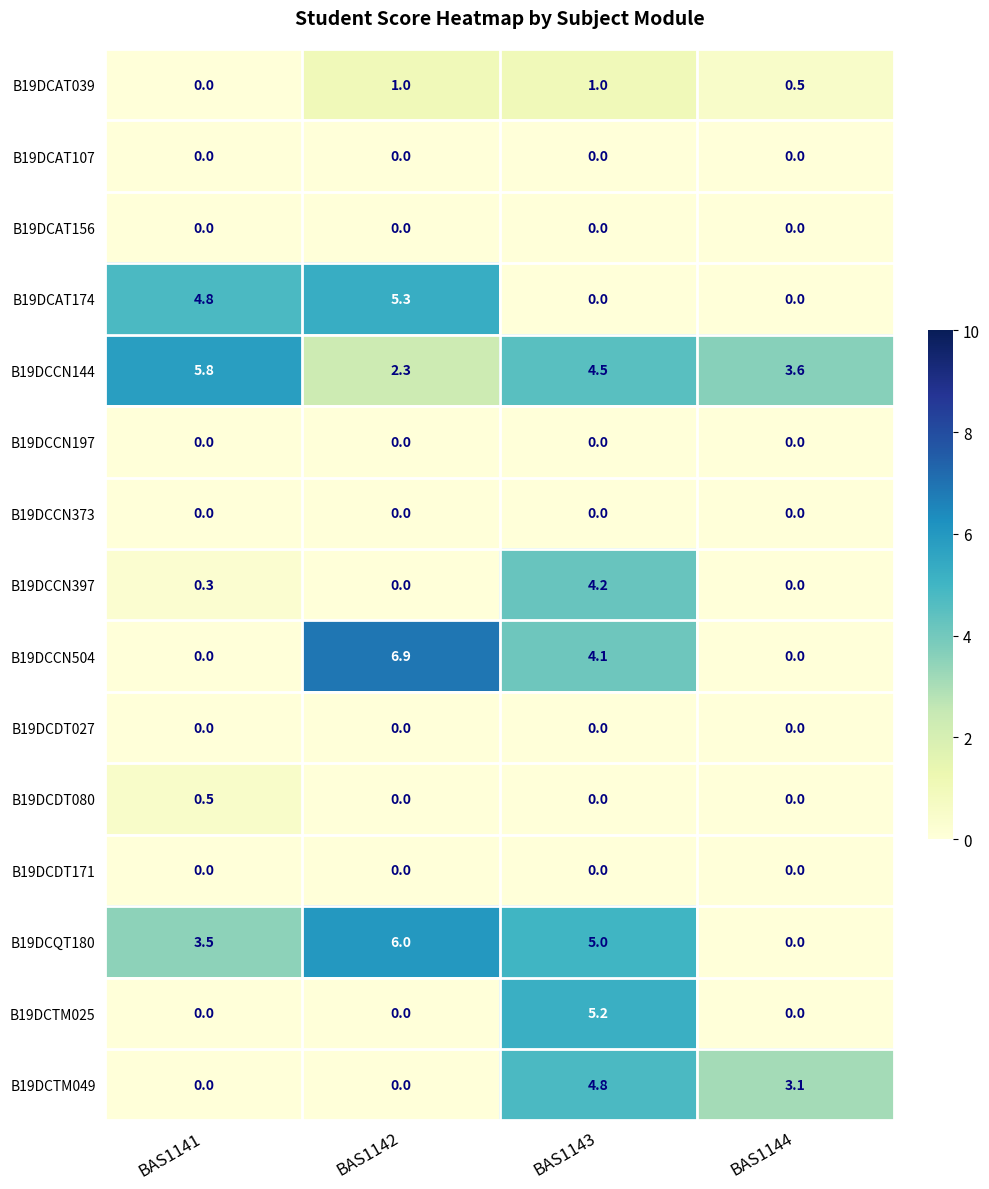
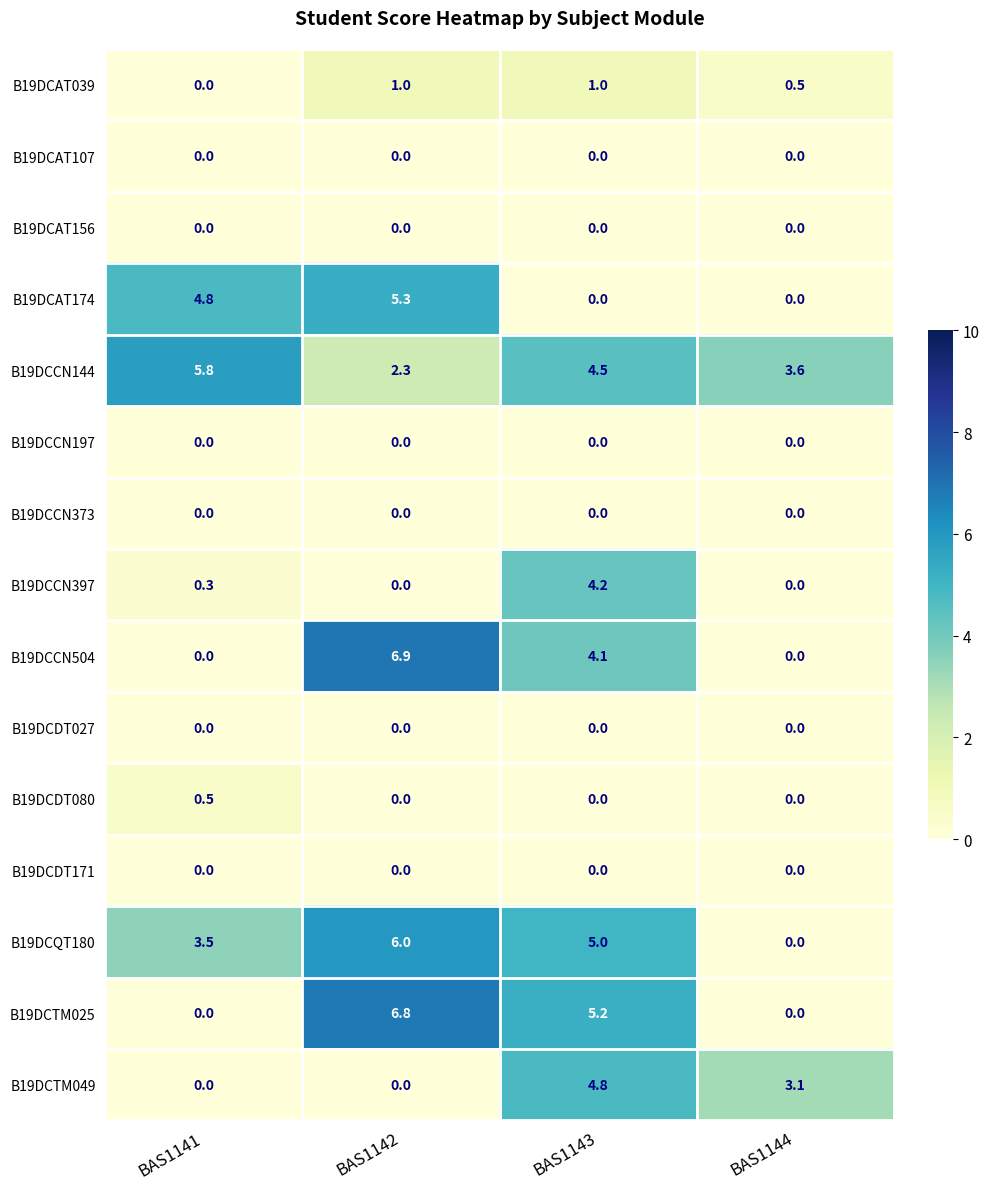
  {
    "B19DCAT039": {
      "BAS1141": 0.0,
      "BAS1142": 1.0,
      "BAS1143": 1.0,
      "BAS1144": 0.5
    },
    "B19DCAT107": {
      "BAS1141": 0.0,
      "BAS1142": 0.0,
      "BAS1143": 0.0,
      "BAS1144": 0.0
    },
    "B19DCAT156": {
      "BAS1141": 0.0,
      "BAS1142": 0.0,
      "BAS1143": 0.0,
      "BAS1144": 0.0
    },
    "B19DCAT174": {
      "BAS1141": 4.8,
      "BAS1142": 5.3,
      "BAS1143": 0.0,
      "BAS1144": 0.0
    },
    "B19DCCN144": {
      "BAS1141": 5.8,
      "BAS1142": 2.3,
      "BAS1143": 4.5,
      "BAS1144": 3.6
    },
    "B19DCCN197": {
      "BAS1141": 0.0,
      "BAS1142": 0.0,
      "BAS1143": 0.0,
      "BAS1144": 0.0
    },
    "B19DCCN373": {
      "BAS1141": 0.0,
      "BAS1142": 0.0,
      "BAS1143": 0.0,
      "BAS1144": 0.0
    },
    "B19DCCN397": {
      "BAS1141": 0.3,
      "BAS1142": 0.0,
      "BAS1143": 4.2,
      "BAS1144": 0.0
    },
    "B19DCCN504": {
      "BAS1141": 0.0,
      "BAS1142": 6.9,
      "BAS1143": 4.1,
      "BAS1144": 0.0
    },
    "B19DCDT027": {
      "BAS1141": 0.0,
      "BAS1142": 0.0,
      "BAS1143": 0.0,
      "BAS1144": 0.0
    },
    "B19DCDT080": {
      "BAS1141": 0.5,
      "BAS1142": 0.0,
      "BAS1143": 0.0,
      "BAS1144": 0.0
    },
    "B19DCDT171": {
      "BAS1141": 0.0,
      "BAS1142": 0.0,
      "BAS1143": 0.0,
      "BAS1144": 0.0
    },
    "B19DCQT180": {
      "BAS1141": 3.5,
      "BAS1142": 6.0,
      "BAS1143": 5.0,
      "BAS1144": 0.0
    },
    "B19DCTM025": {
      "BAS1141": 0.0,
-     "BAS1142": 0.0,
+     "BAS1142": 6.8,
      "BAS1143": 5.2,
      "BAS1144": 0.0
    },
    "B19DCTM049": {
      "BAS1141": 0.0,
      "BAS1142": 0.0,
      "BAS1143": 4.8,
      "BAS1144": 3.1
    }
  }
